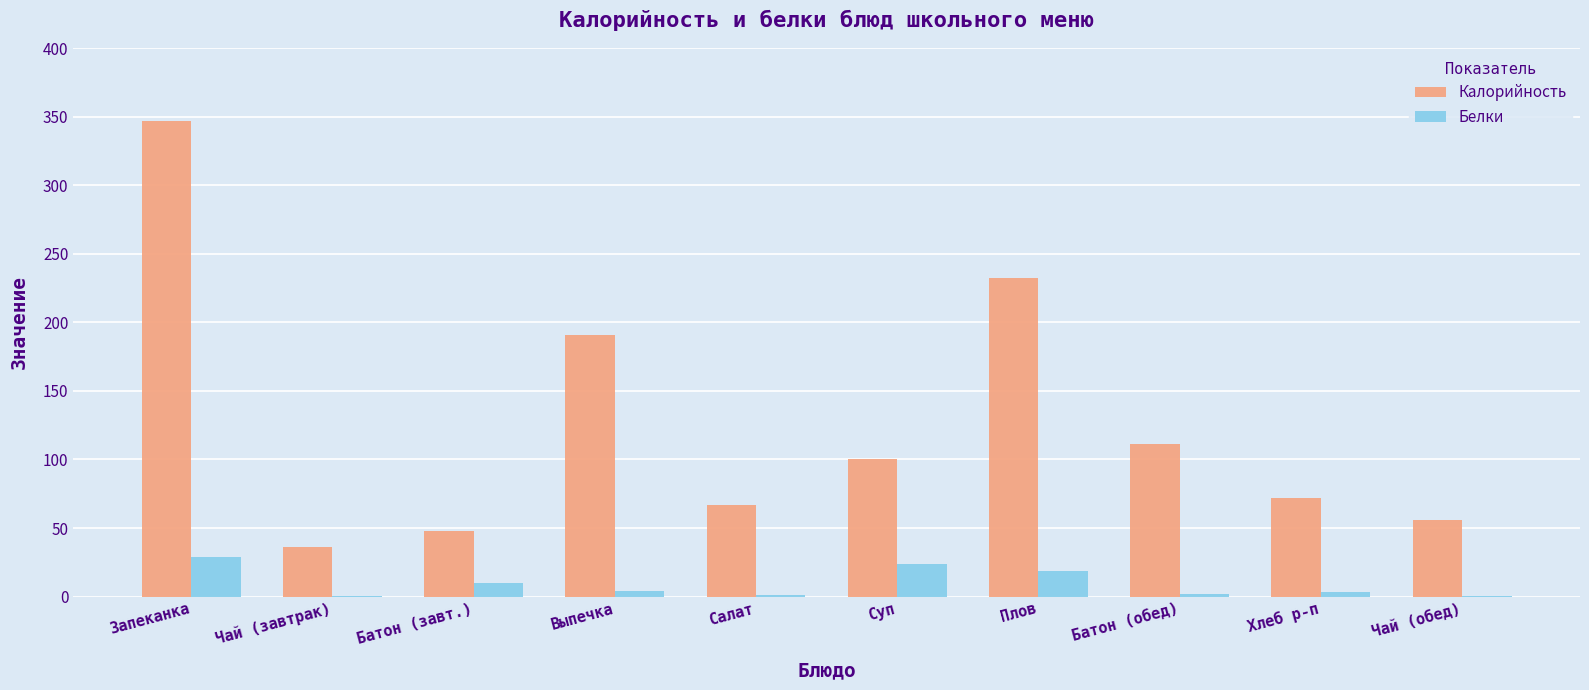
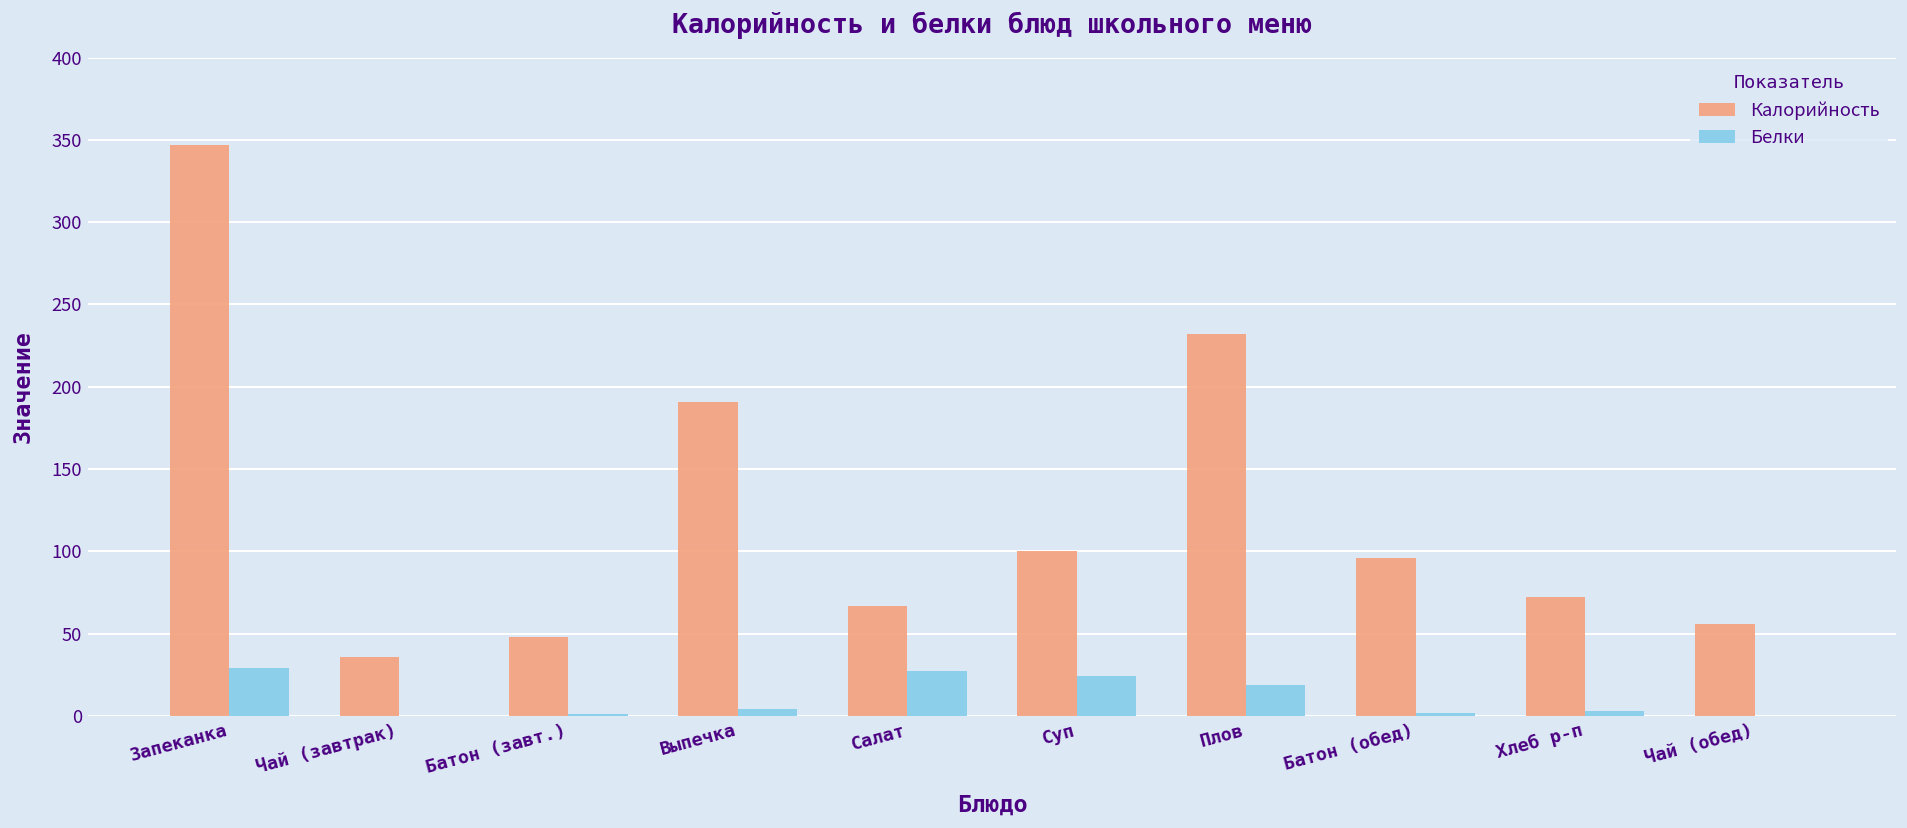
  {
    "Калорийность": {
      "Запеканка": 347,
      "Чай (завтрак)": 36,
      "Батон (завт.)": 48,
      "Выпечка": 191,
      "Салат": 67,
      "Суп": 100,
      "Плов": 232,
-     "Батон (обед)": 111,
+     "Батон (обед)": 96,
      "Хлеб р-п": 72,
      "Чай (обед)": 56
    },
    "Белки": {
      "Запеканка": 29,
-     "Батон (завт.)": 10,
+     "Батон (завт.)": 1,
      "Выпечка": 4,
-     "Салат": 1,
+     "Салат": 27,
      "Суп": 24,
      "Плов": 19,
      "Батон (обед)": 2,
      "Хлеб р-п": 3
    }
  }
